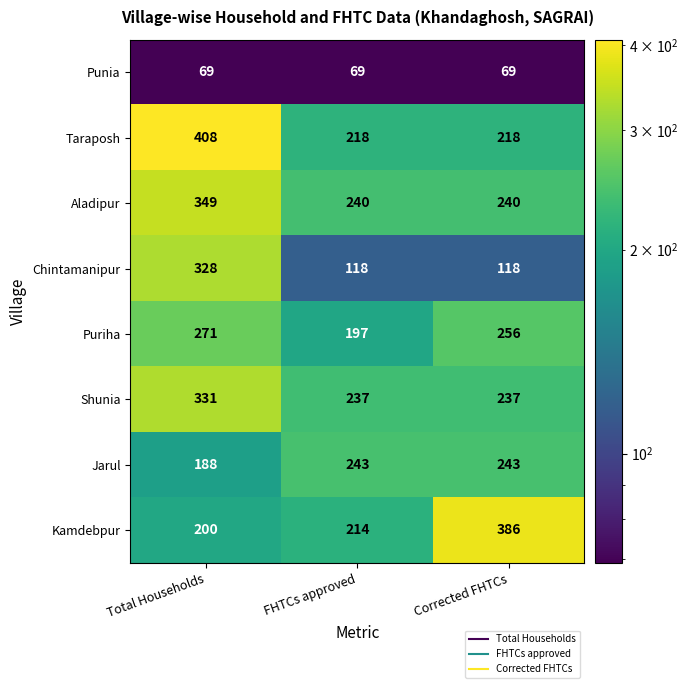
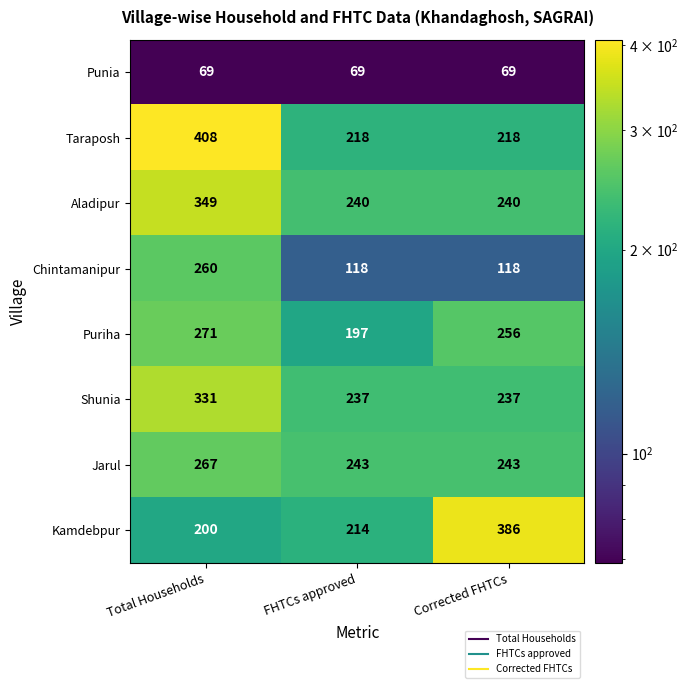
  {
    "Punia": {
      "Total Households": 69,
      "FHTCs approved": 69,
      "Corrected FHTCs": 69
    },
    "Taraposh": {
      "Total Households": 408,
      "FHTCs approved": 218,
      "Corrected FHTCs": 218
    },
    "Aladipur": {
      "Total Households": 349,
      "FHTCs approved": 240,
      "Corrected FHTCs": 240
    },
    "Chintamanipur": {
-     "Total Households": 328,
+     "Total Households": 260,
      "FHTCs approved": 118,
      "Corrected FHTCs": 118
    },
    "Puriha": {
      "Total Households": 271,
      "FHTCs approved": 197,
      "Corrected FHTCs": 256
    },
    "Shunia": {
      "Total Households": 331,
      "FHTCs approved": 237,
      "Corrected FHTCs": 237
    },
    "Jarul": {
-     "Total Households": 188,
+     "Total Households": 267,
      "FHTCs approved": 243,
      "Corrected FHTCs": 243
    },
    "Kamdebpur": {
      "Total Households": 200,
      "FHTCs approved": 214,
      "Corrected FHTCs": 386
    }
  }
